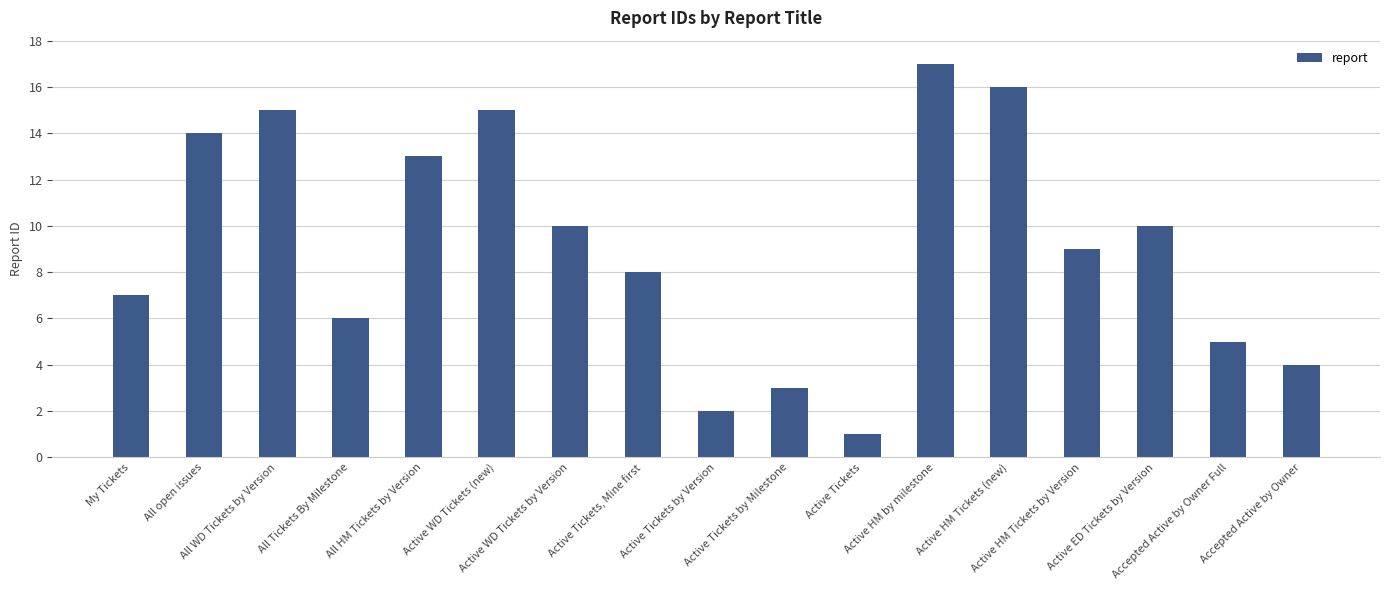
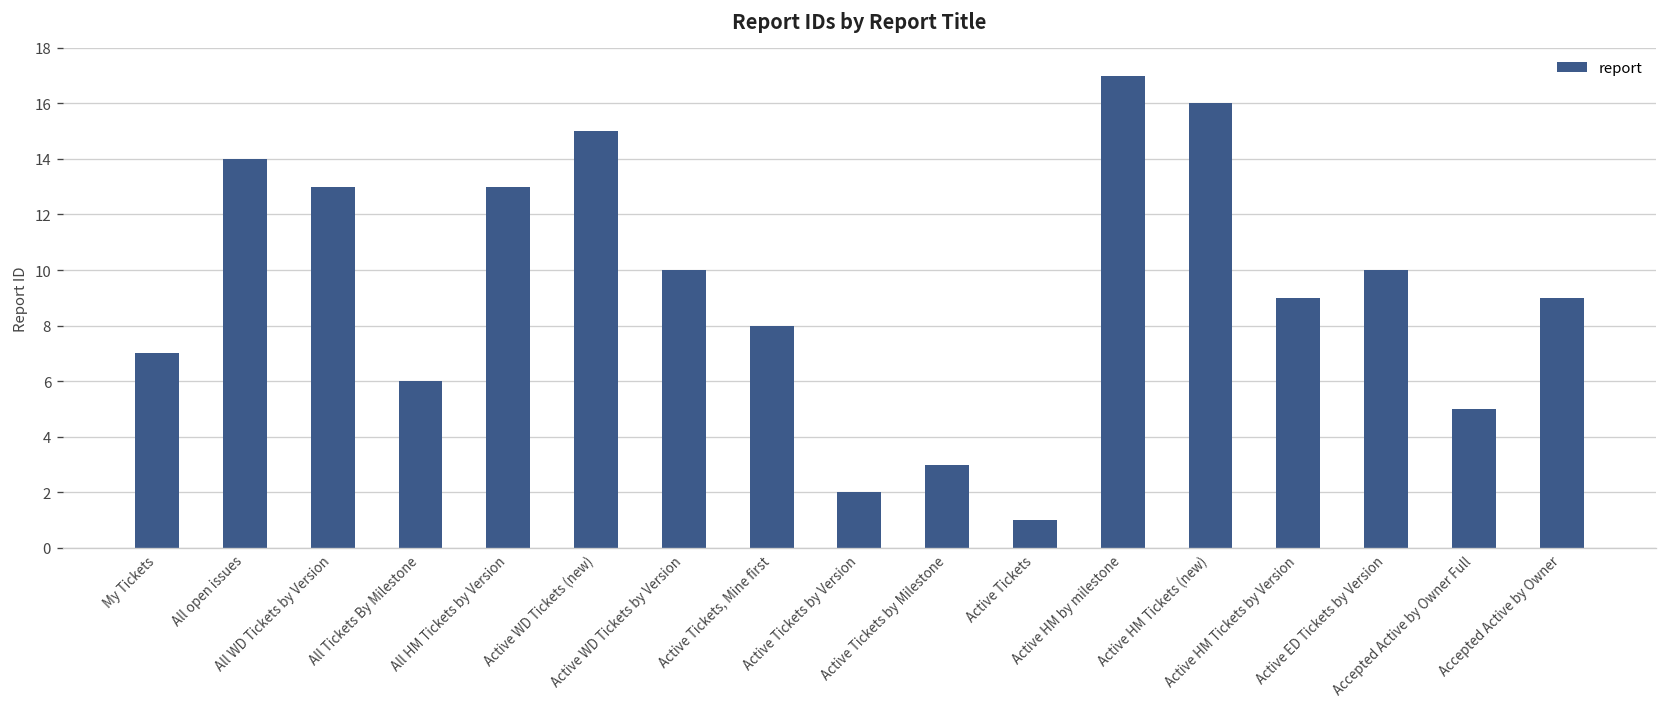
  {
    "My Tickets": 7,
    "All open issues": 14,
-   "All WD Tickets by Version": 15,
+   "All WD Tickets by Version": 13,
    "All Tickets By Milestone": 6,
    "All HM Tickets by Version": 13,
    "Active WD Tickets (new)": 15,
    "Active WD Tickets by Version": 10,
    "Active Tickets, Mine first": 8,
    "Active Tickets by Version": 2,
    "Active Tickets by Milestone": 3,
    "Active Tickets": 1,
    "Active HM by milestone": 17,
    "Active HM Tickets (new)": 16,
    "Active HM Tickets by Version": 9,
    "Active ED Tickets by Version": 10,
    "Accepted Active by Owner Full": 5,
-   "Accepted Active by Owner": 4
+   "Accepted Active by Owner": 9
  }
